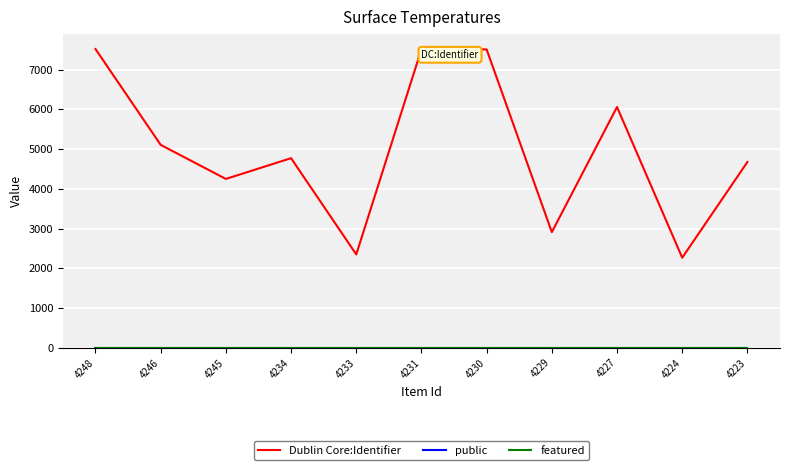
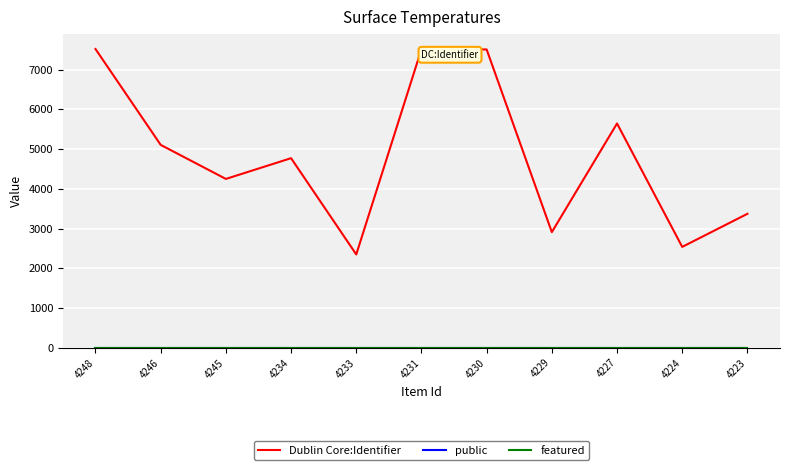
  {
    "Dublin Core:Identifier": {
      "4248": 7500,
      "4246": 5100,
      "4245": 4200,
      "4234": 4800,
      "4233": 2300,
      "4230": 7500,
      "4229": 2900,
-     "4227": 6100,
-     "4224": 2300,
-     "4223": 4700
+     "4227": 5600,
+     "4224": 2500,
+     "4223": 3400
    },
    "featured": {
      "4248": 0,
      "4246": 0,
      "4245": 0,
      "4234": 0,
      "4233": 0,
      "4231": 0,
      "4230": 0,
      "4229": 0,
      "4227": 0,
      "4224": 0,
      "4223": 0
    }
  }
